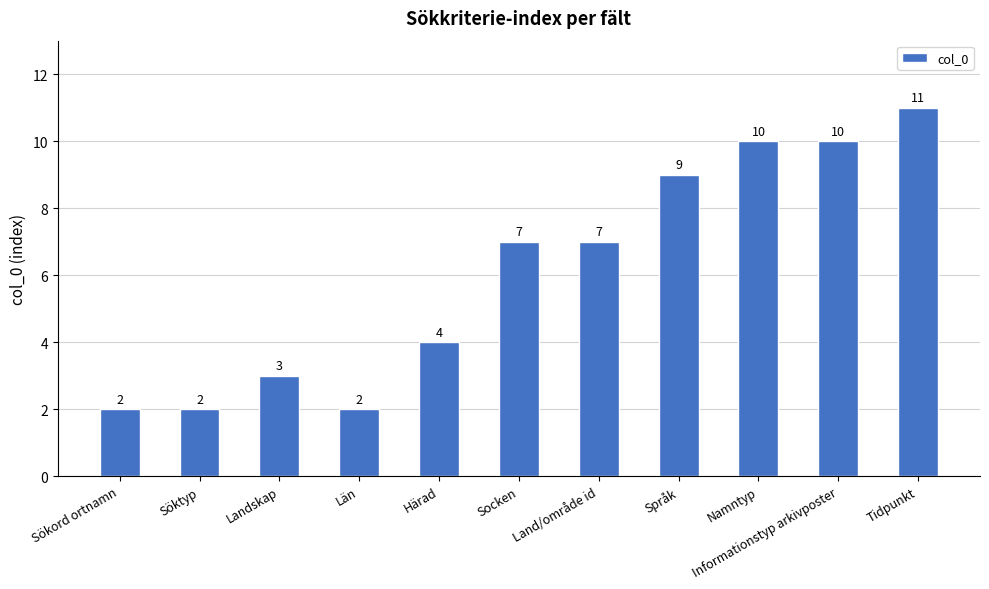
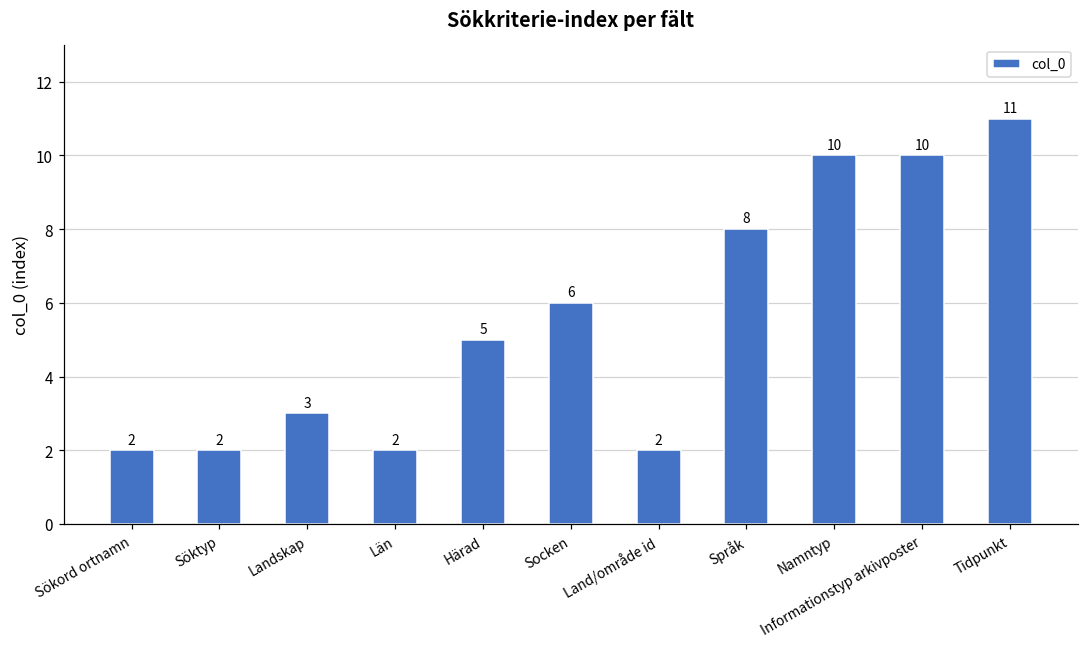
  {
    "Sökord ortnamn": 2,
    "Söktyp": 2,
    "Landskap": 3,
    "Län": 2,
-   "Härad": 4,
-   "Socken": 7,
-   "Land/område id": 7,
-   "Språk": 9,
+   "Härad": 5,
+   "Socken": 6,
+   "Land/område id": 2,
+   "Språk": 8,
    "Namntyp": 10,
    "Informationstyp arkivposter": 10,
    "Tidpunkt": 11
  }
